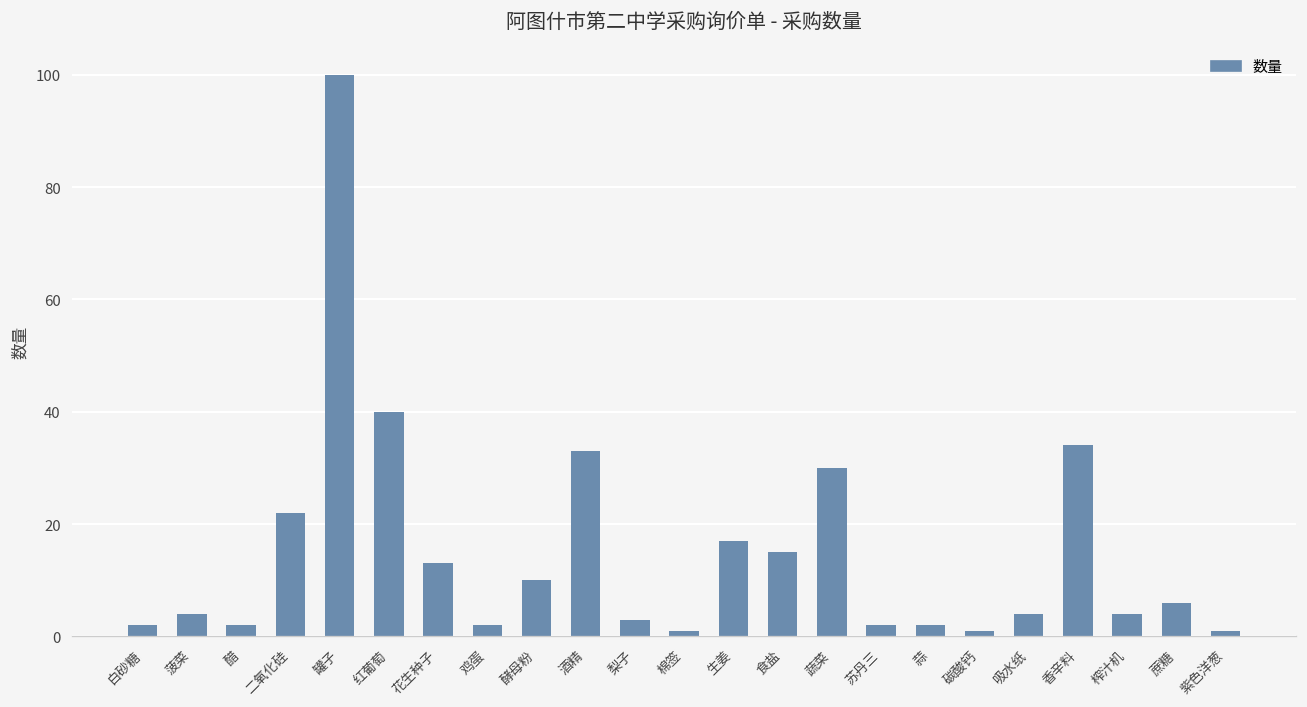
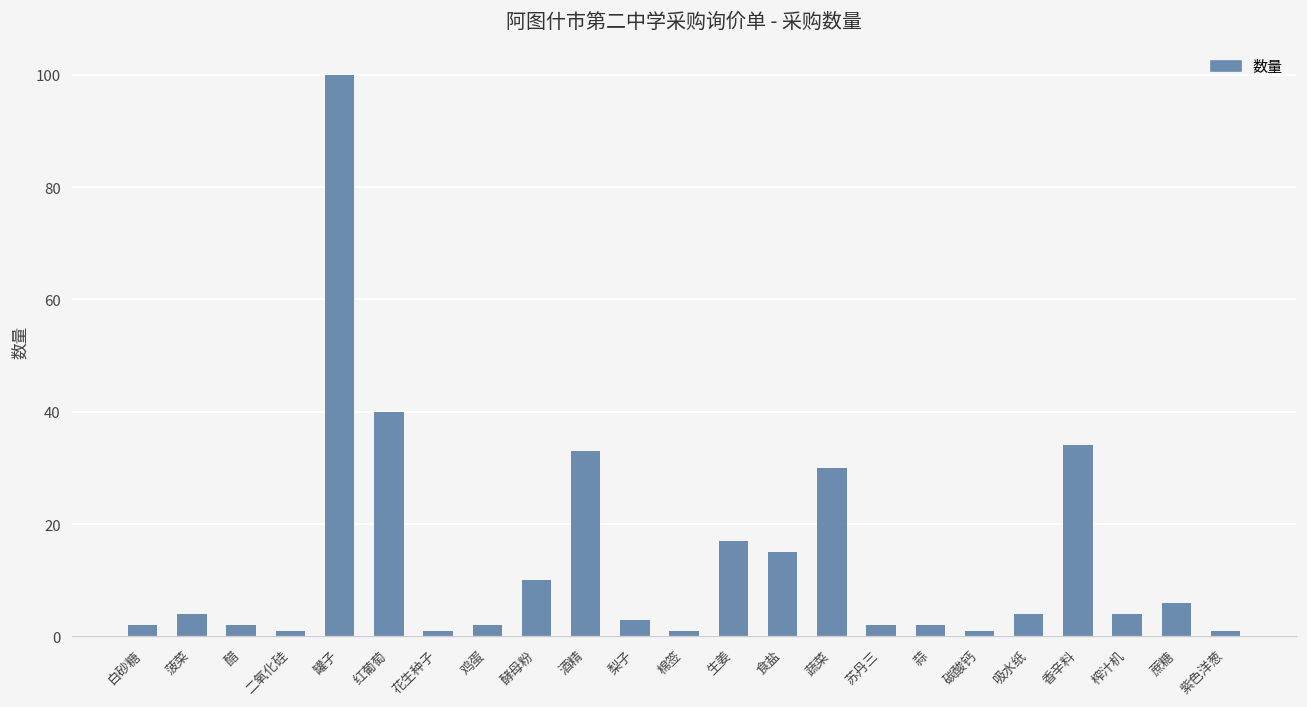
  {
    "白砂糖": 2,
    "菠菜": 4,
    "醋": 2,
-   "二氧化硅": 22,
+   "二氧化硅": 1,
    "罐子": 100,
    "红葡萄": 40,
-   "花生种子": 13,
+   "花生种子": 1,
    "鸡蛋": 2,
    "酵母粉": 10,
    "酒精": 33,
    "梨子": 3,
    "棉签": 1,
    "生姜": 17,
    "食盐": 15,
    "蔬菜": 30,
    "苏丹三": 2,
    "蒜": 2,
    "碳酸钙": 1,
    "吸水纸": 4,
    "香辛料": 34,
    "榨汁机": 4,
    "蔗糖": 6,
    "紫色洋葱": 1
  }
